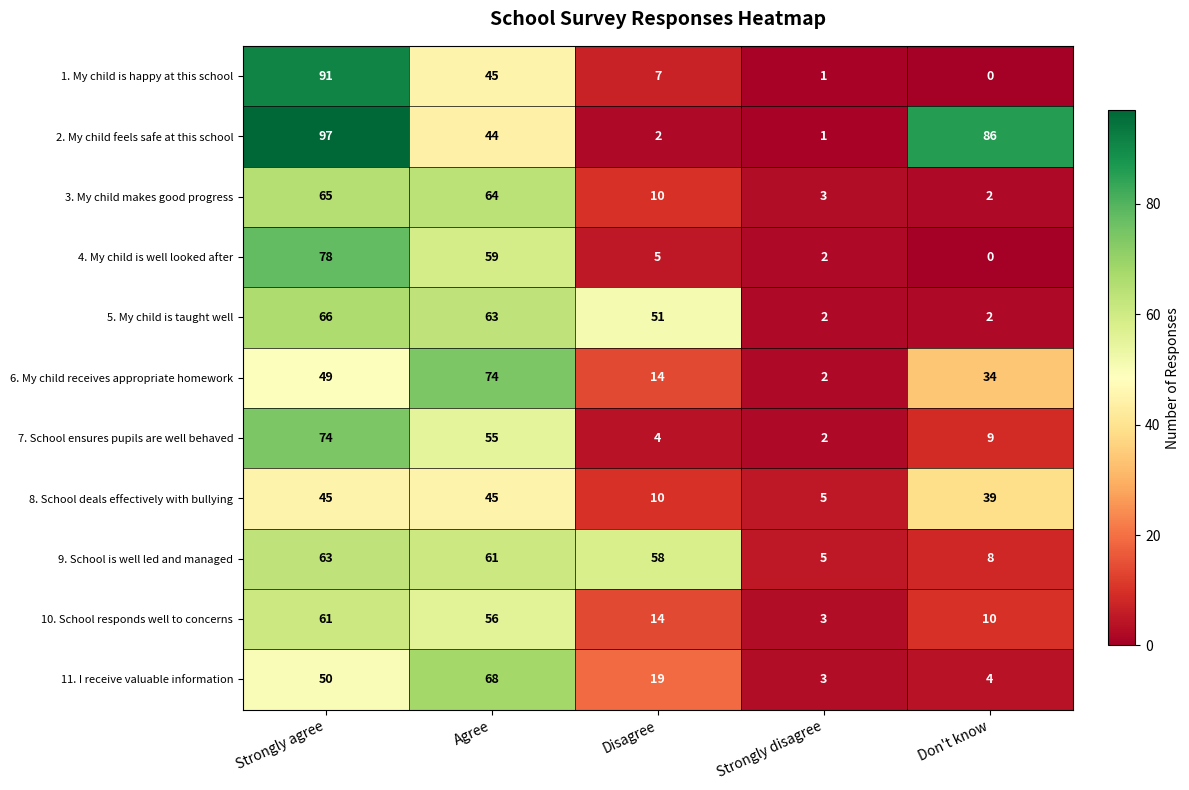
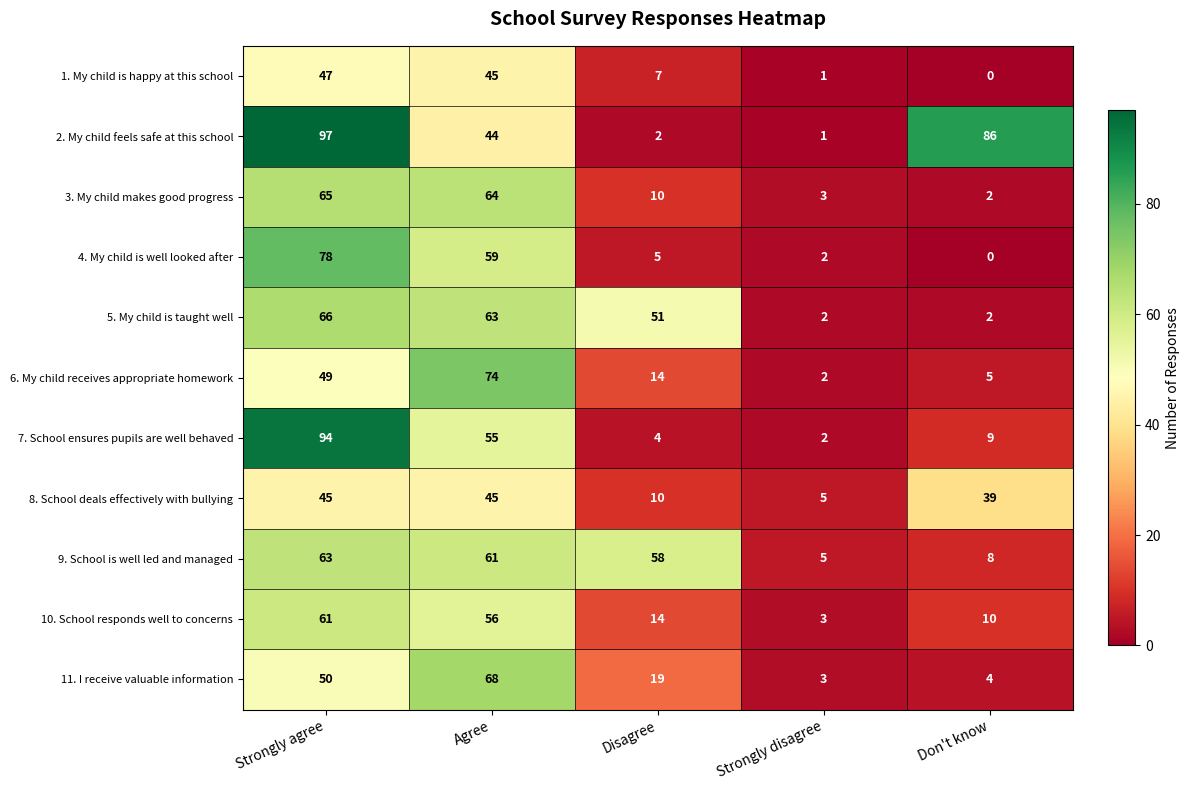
  {
    "1. My child is happy at this school": {
-     "Strongly agree": 91,
+     "Strongly agree": 47,
      "Agree": 45,
      "Disagree": 7,
      "Strongly disagree": 1,
      "Don't know": 0
    },
    "2. My child feels safe at this school": {
      "Strongly agree": 97,
      "Agree": 44,
      "Disagree": 2,
      "Strongly disagree": 1,
      "Don't know": 86
    },
    "3. My child makes good progress": {
      "Strongly agree": 65,
      "Agree": 64,
      "Disagree": 10,
      "Strongly disagree": 3,
      "Don't know": 2
    },
    "4. My child is well looked after": {
      "Strongly agree": 78,
      "Agree": 59,
      "Disagree": 5,
      "Strongly disagree": 2,
      "Don't know": 0
    },
    "5. My child is taught well": {
      "Strongly agree": 66,
      "Agree": 63,
      "Disagree": 51,
      "Strongly disagree": 2,
      "Don't know": 2
    },
    "6. My child receives appropriate homework": {
      "Strongly agree": 49,
      "Agree": 74,
      "Disagree": 14,
      "Strongly disagree": 2,
-     "Don't know": 34
+     "Don't know": 5
    },
    "7. School ensures pupils are well behaved": {
-     "Strongly agree": 74,
+     "Strongly agree": 94,
      "Agree": 55,
      "Disagree": 4,
      "Strongly disagree": 2,
      "Don't know": 9
    },
    "8. School deals effectively with bullying": {
      "Strongly agree": 45,
      "Agree": 45,
      "Disagree": 10,
      "Strongly disagree": 5,
      "Don't know": 39
    },
    "9. School is well led and managed": {
      "Strongly agree": 63,
      "Agree": 61,
      "Disagree": 58,
      "Strongly disagree": 5,
      "Don't know": 8
    },
    "10. School responds well to concerns": {
      "Strongly agree": 61,
      "Agree": 56,
      "Disagree": 14,
      "Strongly disagree": 3,
      "Don't know": 10
    },
    "11. I receive valuable information": {
      "Strongly agree": 50,
      "Agree": 68,
      "Disagree": 19,
      "Strongly disagree": 3,
      "Don't know": 4
    }
  }
